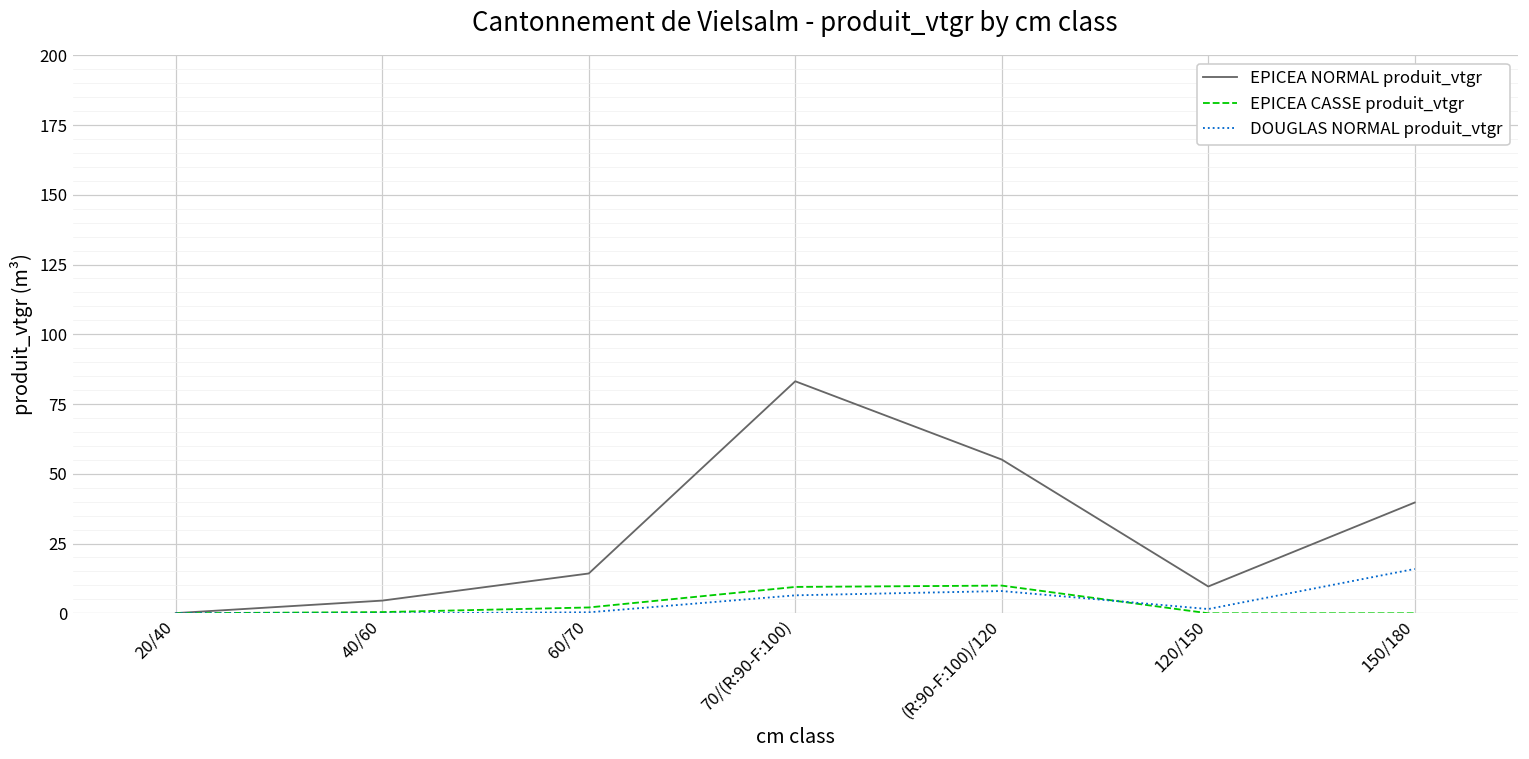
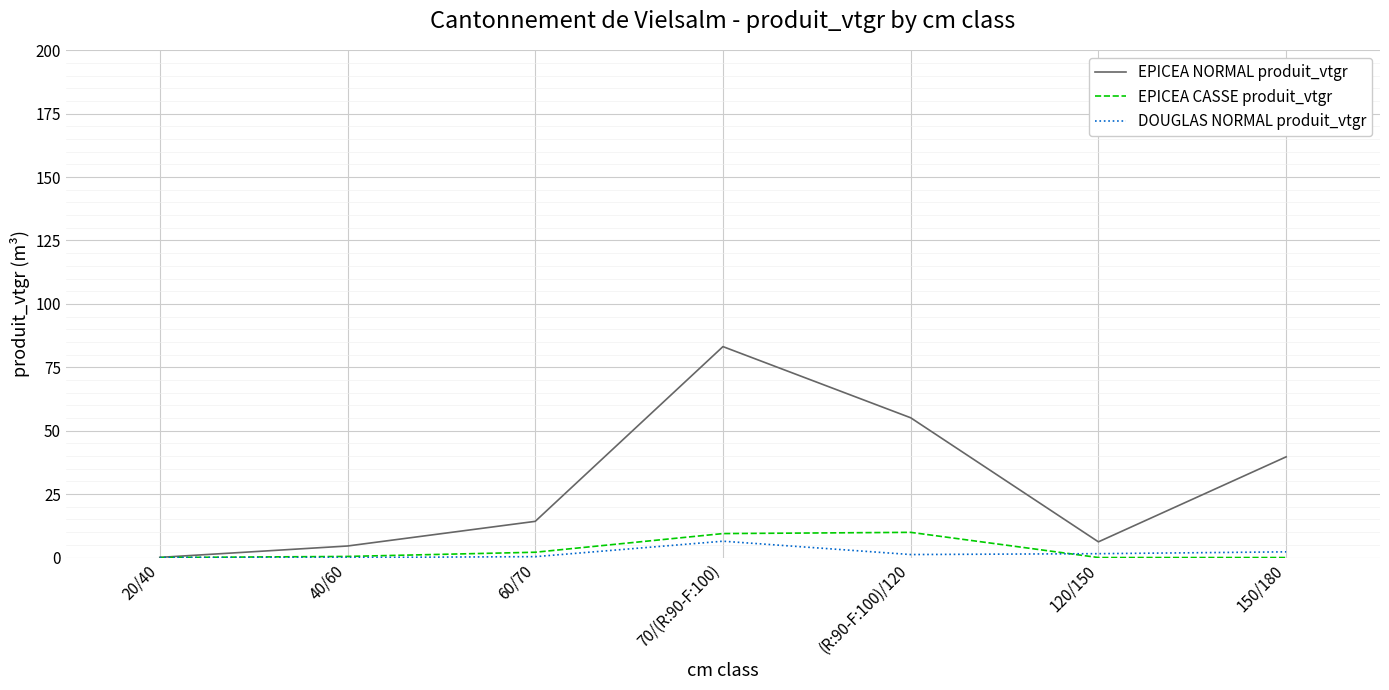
  {
    "EPICEA NORMAL produit_vtgr": {
      "40/60": 5,
      "60/70": 14,
      "70/(R:90-F:100)": 83,
      "(R:90-F:100)/120": 55,
-     "120/150": 10,
+     "120/150": 6,
      "150/180": 40
    },
    "EPICEA CASSE produit_vtgr": {
      "60/70": 2,
      "70/(R:90-F:100)": 9,
      "(R:90-F:100)/120": 10,
      "120/150": 0,
      "150/180": 0
    },
    "DOUGLAS NORMAL produit_vtgr": {
      "60/70": 0,
      "70/(R:90-F:100)": 6,
-     "(R:90-F:100)/120": 8,
+     "(R:90-F:100)/120": 1,
      "120/150": 2,
-     "150/180": 16
+     "150/180": 2
    }
  }
